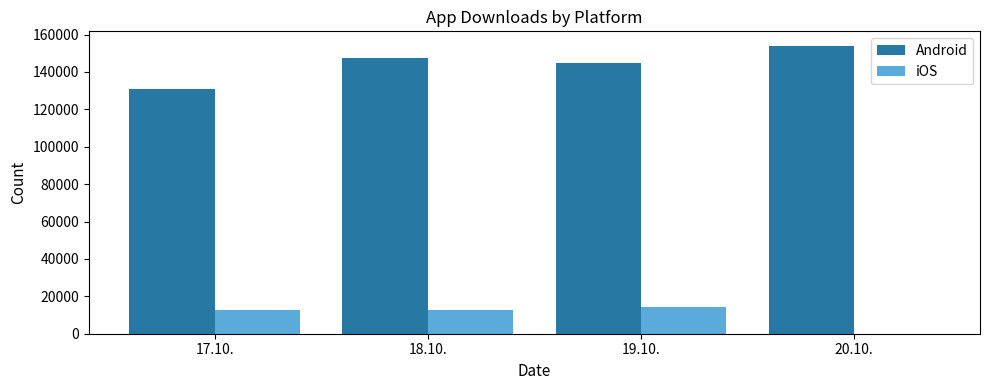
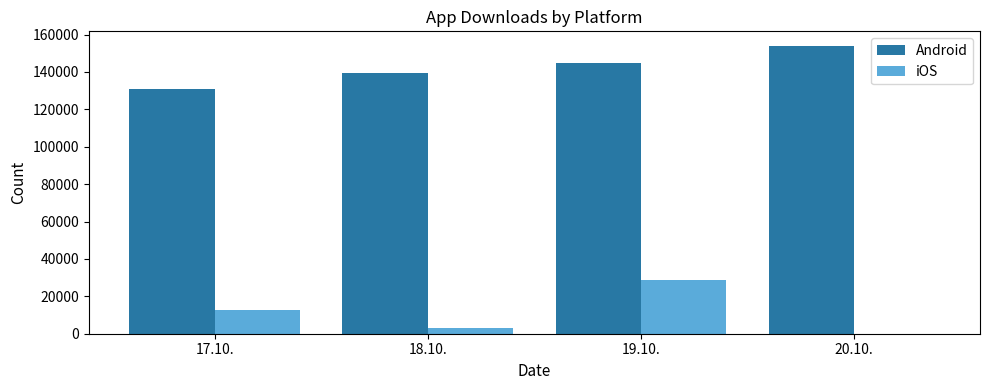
  {
    "Android": {
      "17.10.": 131000,
-     "18.10.": 147000,
+     "18.10.": 139000,
      "19.10.": 145000,
      "20.10.": 154000
    },
    "iOS": {
      "17.10.": 13000,
-     "18.10.": 13000,
-     "19.10.": 14000,
+     "18.10.": 3000,
+     "19.10.": 29000,
      "20.10.": 0
    }
  }
